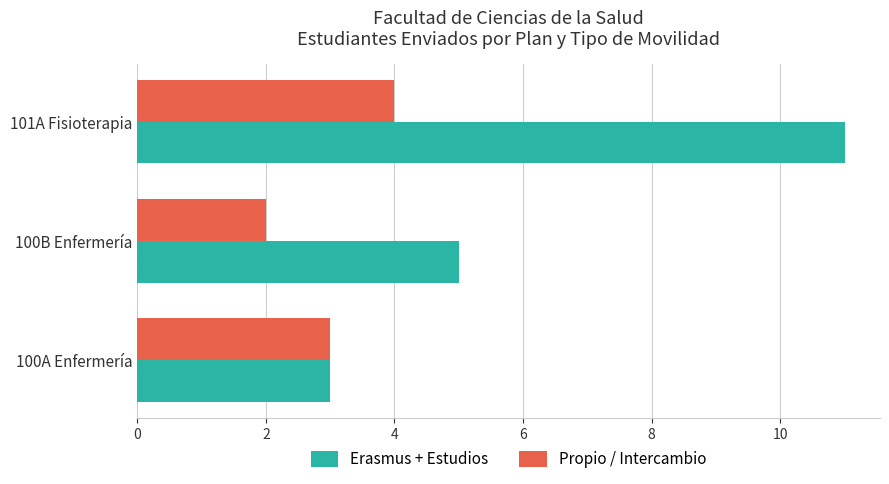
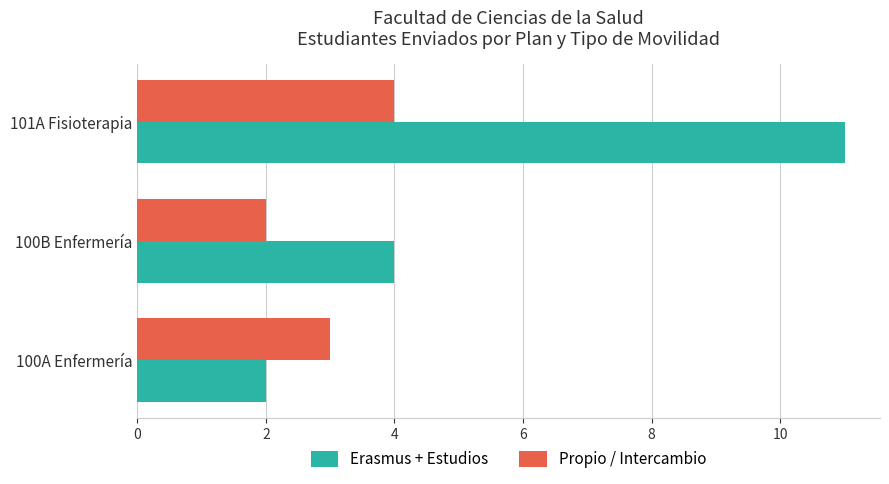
  {
    "Erasmus + Estudios": {
      "101A Fisioterapia": 11,
-     "100B Enfermería": 5,
-     "100A Enfermería": 3
+     "100B Enfermería": 4,
+     "100A Enfermería": 2
    },
    "Propio / Intercambio": {
      "101A Fisioterapia": 4,
      "100B Enfermería": 2,
      "100A Enfermería": 3
    }
  }
